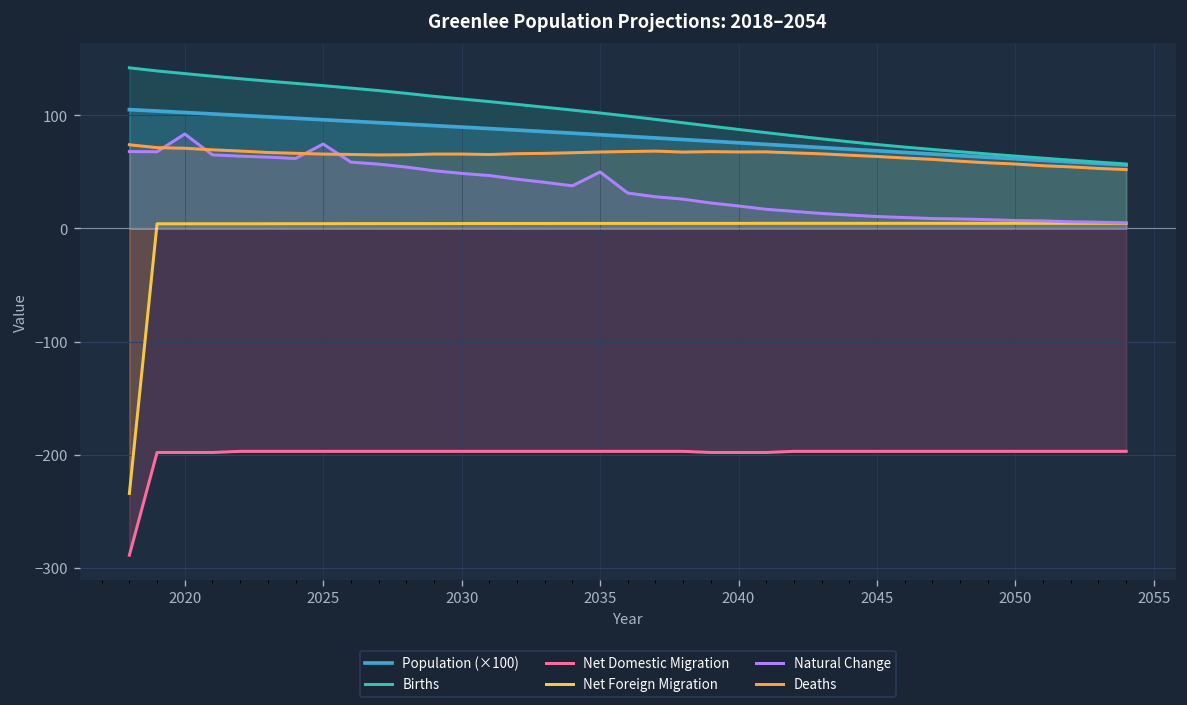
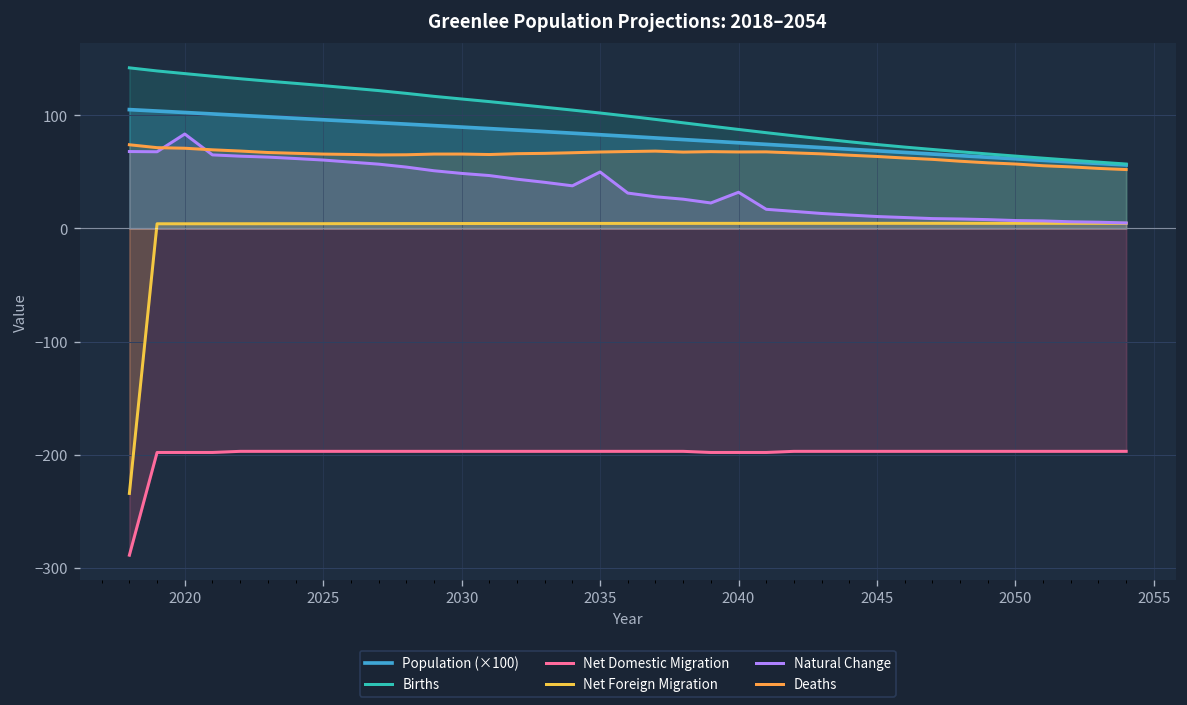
  {
    "Natural Change": {
      "2020": 80,
-     "2025": 70,
+     "2025": 60,
      "2030": 50,
      "2035": 50,
-     "2040": 20,
+     "2040": 30,
      "2045": 10
    }
  }
